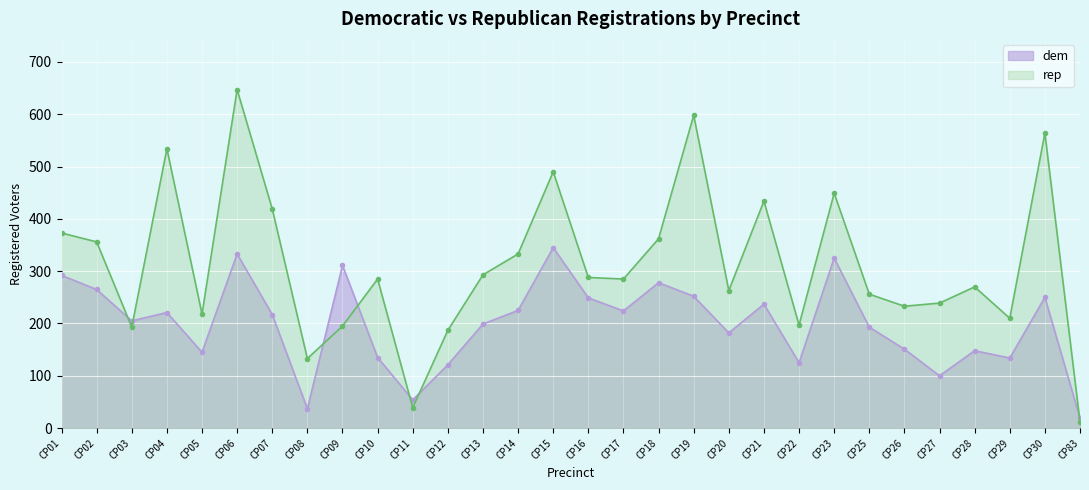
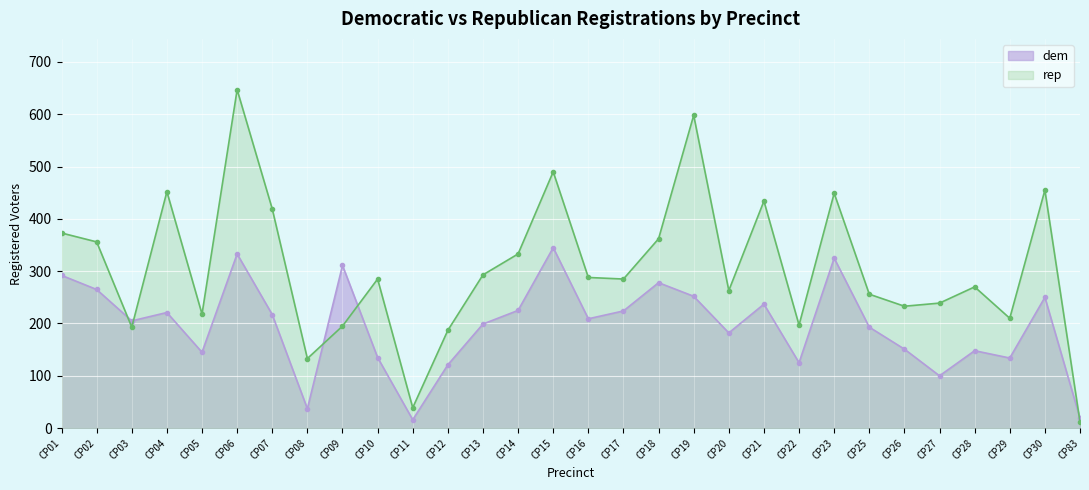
  {
    "dem": {
      "CP01": 290,
      "CP02": 270,
      "CP03": 210,
      "CP04": 220,
      "CP05": 150,
      "CP06": 330,
      "CP07": 220,
      "CP08": 40,
      "CP09": 310,
      "CP10": 140,
-     "CP11": 50,
+     "CP11": 20,
      "CP12": 120,
      "CP13": 200,
      "CP14": 230,
      "CP15": 350,
-     "CP16": 250,
+     "CP16": 210,
      "CP17": 220,
      "CP18": 280,
      "CP19": 250,
      "CP20": 180,
      "CP21": 240,
      "CP22": 130,
      "CP23": 330,
      "CP25": 190,
      "CP26": 150,
      "CP27": 100,
      "CP28": 150,
      "CP29": 130,
      "CP30": 250,
      "CP83": 20
    },
    "rep": {
      "CP01": 370,
      "CP02": 360,
      "CP03": 190,
-     "CP04": 530,
+     "CP04": 450,
      "CP05": 220,
      "CP06": 650,
      "CP07": 420,
      "CP08": 130,
      "CP09": 200,
      "CP10": 290,
      "CP11": 40,
      "CP12": 190,
      "CP13": 290,
      "CP14": 330,
      "CP15": 490,
      "CP16": 290,
      "CP17": 290,
      "CP18": 360,
      "CP19": 600,
      "CP20": 260,
      "CP21": 430,
      "CP22": 200,
      "CP23": 450,
      "CP25": 260,
      "CP26": 230,
      "CP27": 240,
      "CP28": 270,
      "CP29": 210,
-     "CP30": 560,
+     "CP30": 460,
      "CP83": 10
    }
  }
